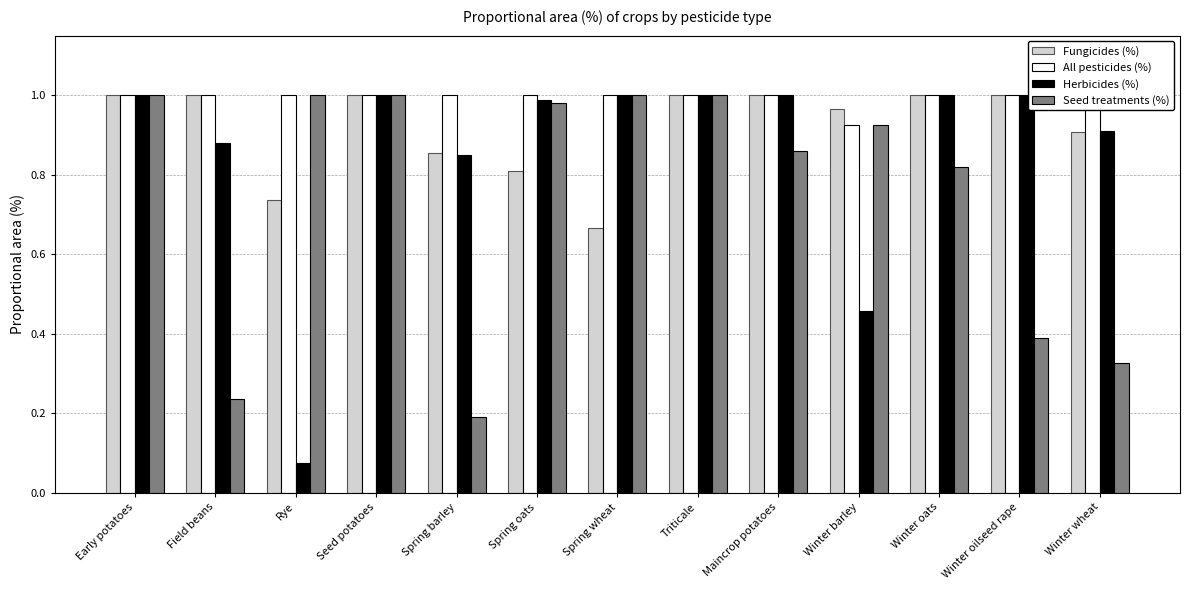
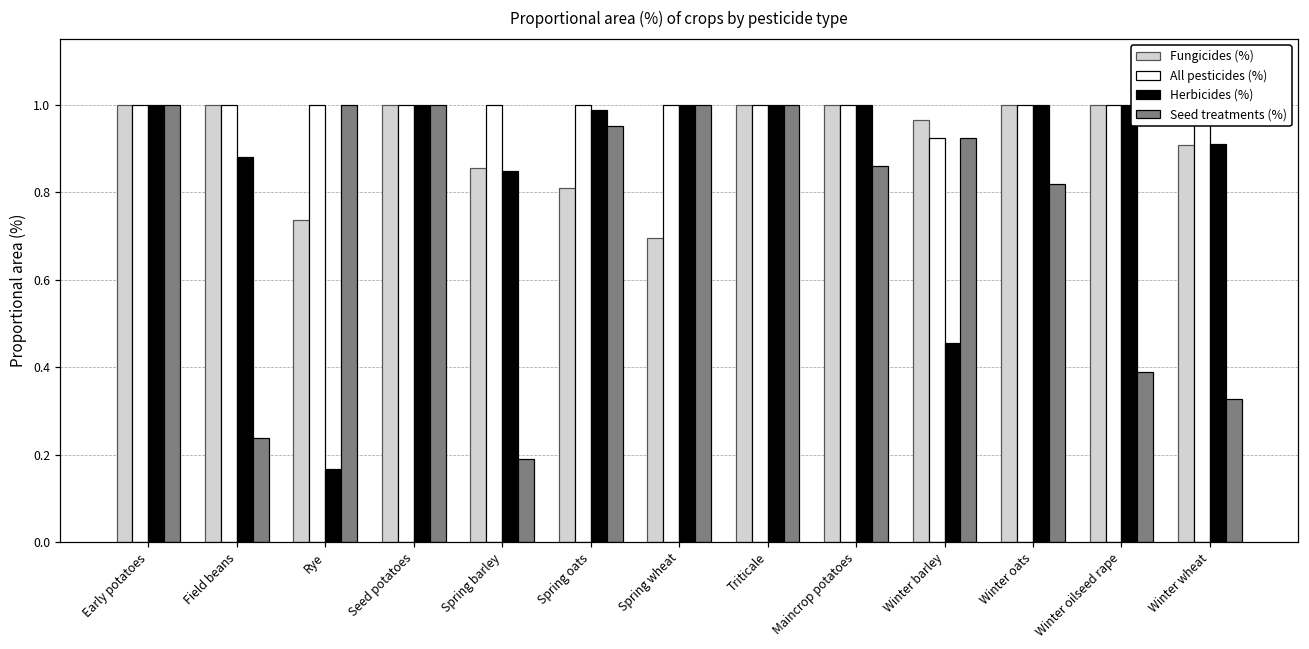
  {
    "Fungicides (%)": {
      "Early potatoes": 1.00,
      "Field beans": 1.00,
      "Rye": 0.74,
      "Seed potatoes": 1.00,
      "Spring barley": 0.86,
      "Spring oats": 0.81,
-     "Spring wheat": 0.67,
+     "Spring wheat": 0.70,
      "Triticale": 1.00,
      "Maincrop potatoes": 1.00,
      "Winter barley": 0.97,
      "Winter oats": 1.00,
      "Winter oilseed rape": 1.00,
      "Winter wheat": 0.91
    },
    "All pesticides (%)": {
      "Early potatoes": 1.00,
      "Field beans": 1.00,
      "Rye": 1.00,
      "Seed potatoes": 1.00,
      "Spring barley": 1.00,
      "Spring oats": 1.00,
      "Spring wheat": 1.00,
      "Triticale": 1.00,
      "Maincrop potatoes": 1.00,
      "Winter barley": 0.92,
      "Winter oats": 1.00,
      "Winter oilseed rape": 1.00
    },
    "Herbicides (%)": {
      "Early potatoes": 1.00,
      "Field beans": 0.88,
-     "Rye": 0.07,
+     "Rye": 0.17,
      "Seed potatoes": 1.00,
      "Spring barley": 0.85,
      "Spring oats": 0.99,
      "Spring wheat": 1.00,
      "Triticale": 1.00,
      "Maincrop potatoes": 1.00,
      "Winter barley": 0.46,
      "Winter oats": 1.00,
      "Winter oilseed rape": 1.00,
      "Winter wheat": 0.91
    },
    "Seed treatments (%)": {
      "Early potatoes": 1.00,
      "Field beans": 0.24,
      "Rye": 1.00,
      "Seed potatoes": 1.00,
      "Spring barley": 0.19,
-     "Spring oats": 0.98,
+     "Spring oats": 0.95,
      "Spring wheat": 1.00,
      "Triticale": 1.00,
      "Maincrop potatoes": 0.86,
      "Winter barley": 0.92,
      "Winter oats": 0.82,
      "Winter oilseed rape": 0.39,
      "Winter wheat": 0.33
    }
  }
